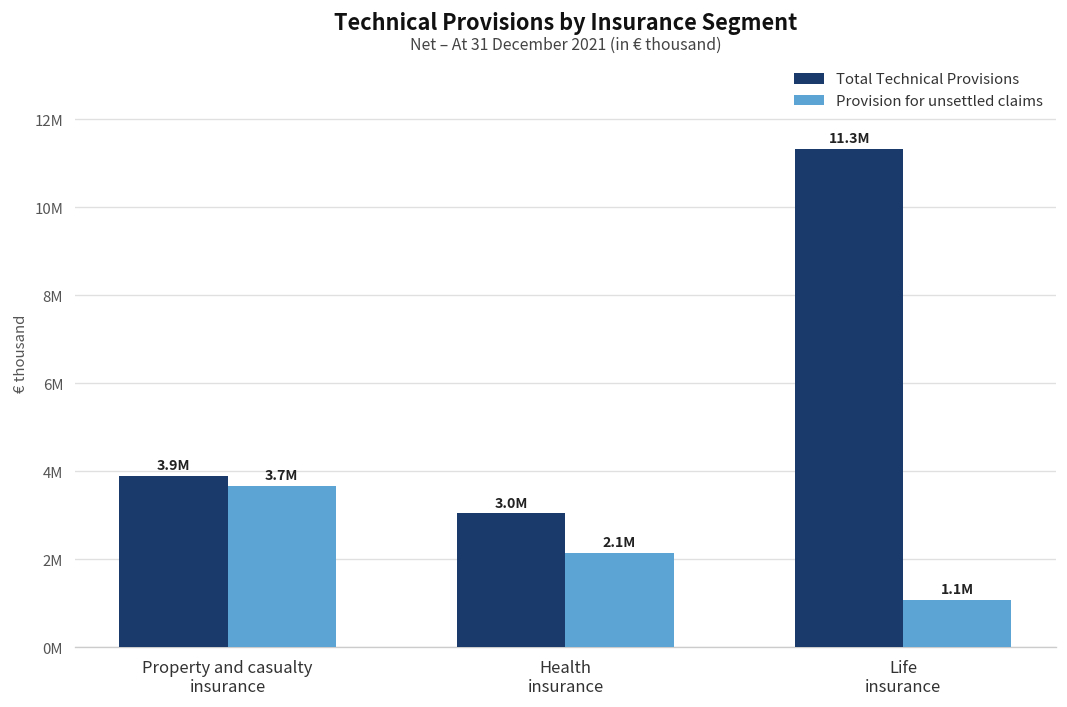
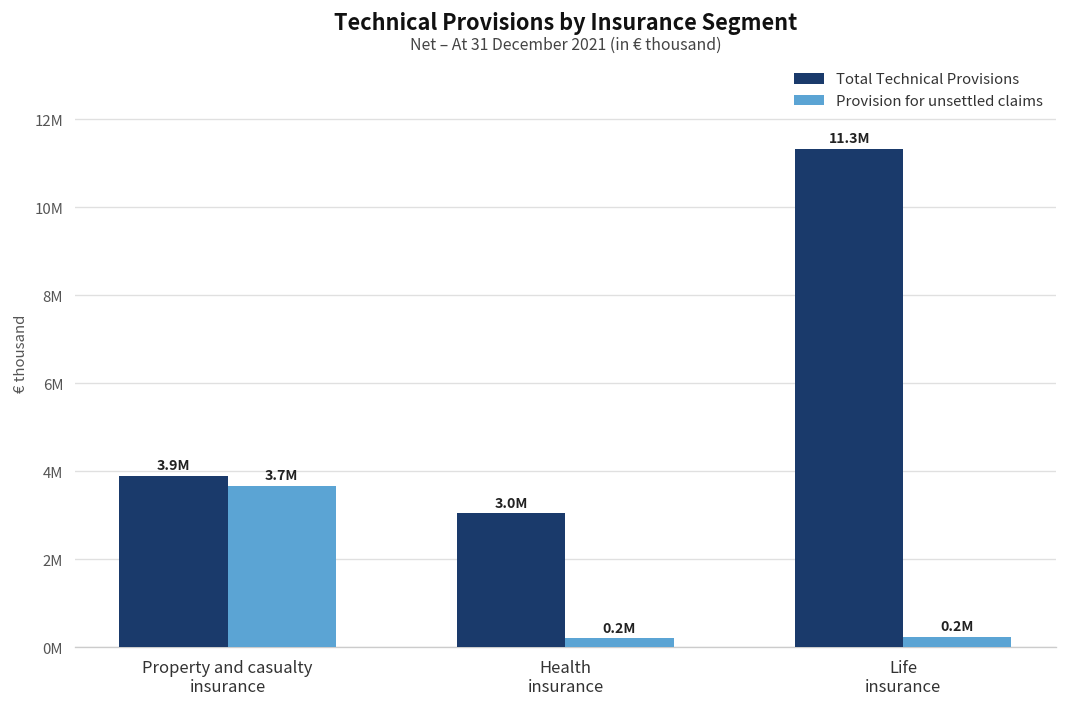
  {
    "Total Technical Provisions": {
      "Property and casualty insurance": "3.9M",
      "Health insurance": "3.0M",
      "Life insurance": "11.3M"
    },
    "Provision for unsettled claims": {
      "Property and casualty insurance": "3.7M",
-     "Health insurance": "2.1M",
-     "Life insurance": "1.1M"
+     "Health insurance": "0.2M",
+     "Life insurance": "0.2M"
    }
  }
